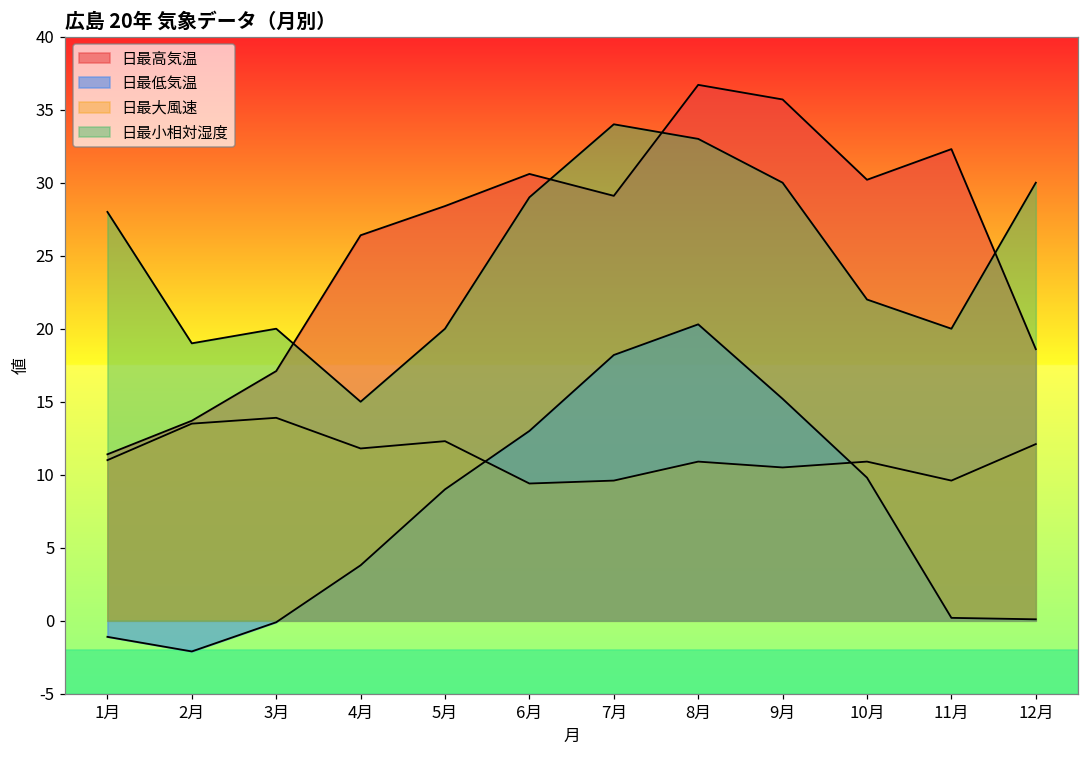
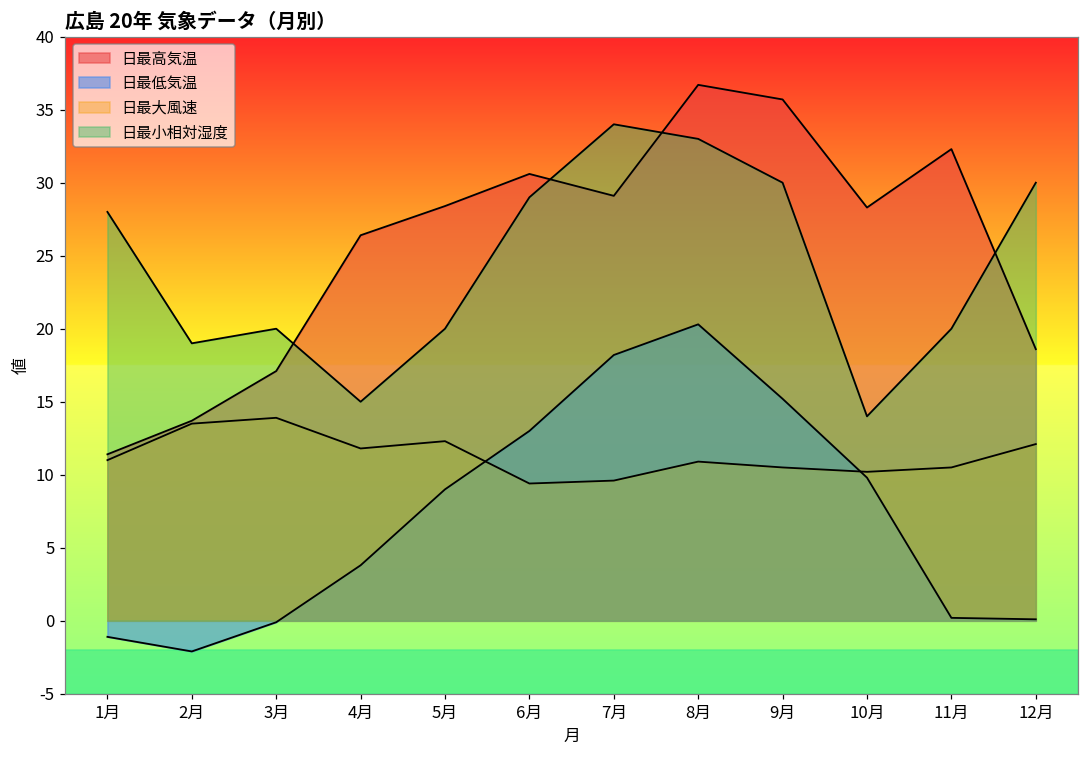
  {
    "日最高気温": {
      "1月": 11.4,
      "2月": 13.7,
      "3月": 17.1,
      "4月": 26.4,
      "5月": 28.4,
      "6月": 30.6,
      "7月": 29.1,
      "8月": 36.7,
      "9月": 35.7,
-     "10月": 30.2,
+     "10月": 28.3,
      "11月": 32.3,
      "12月": 18.6
    },
    "日最大風速": {
      "1月": 11.0,
      "2月": 13.5,
      "3月": 13.9,
      "4月": 11.8,
      "5月": 12.3,
      "6月": 9.4,
      "7月": 9.6,
      "8月": 10.9,
      "9月": 10.5,
-     "10月": 10.9,
-     "11月": 9.6,
+     "10月": 10.2,
+     "11月": 10.5,
      "12月": 12.1
    },
    "日最小相対湿度": {
      "1月": 28,
      "2月": 19,
      "3月": 20,
      "4月": 15,
      "5月": 20,
      "6月": 29,
      "7月": 34,
      "8月": 33,
      "9月": 30,
-     "10月": 22,
+     "10月": 14,
      "11月": 20,
      "12月": 30
    }
  }
